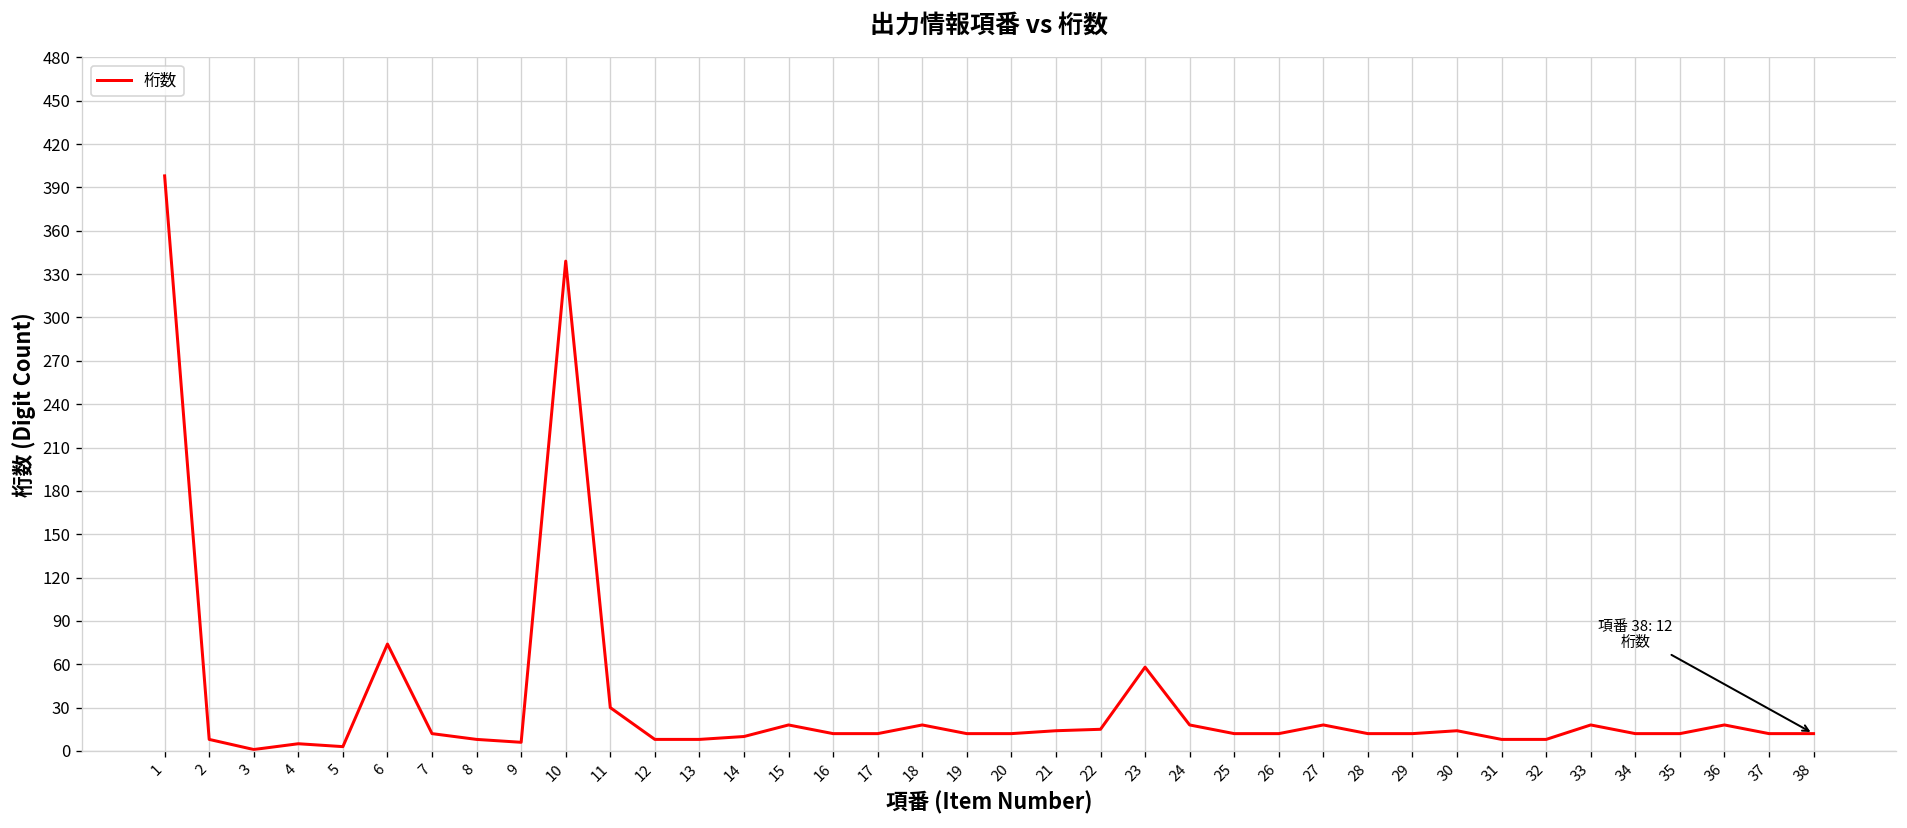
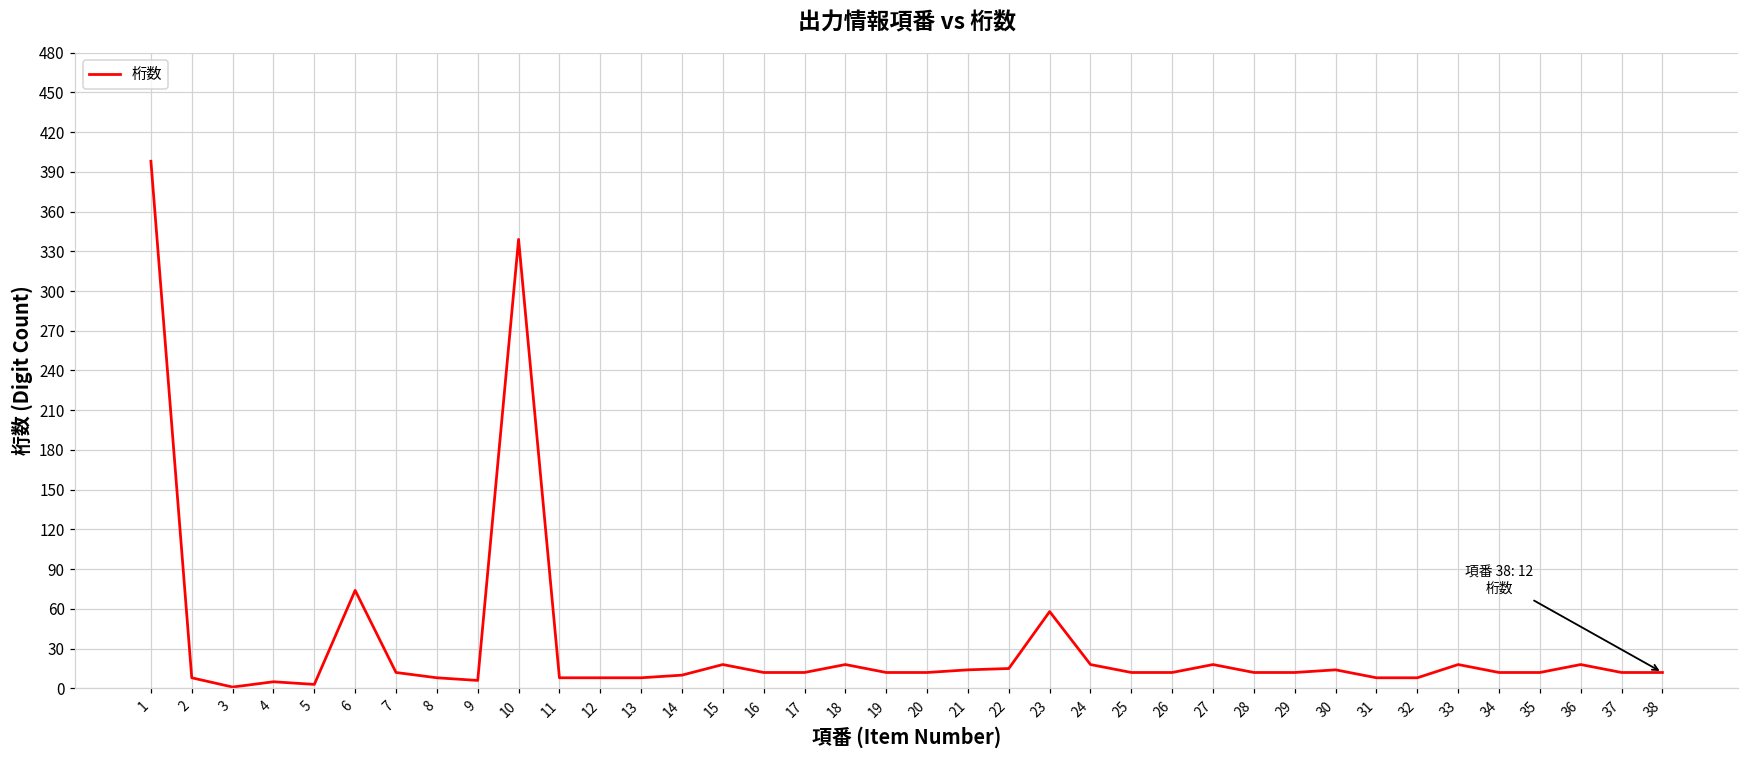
  {
    "1": 398,
    "2": 8,
    "3": 1,
    "4": 5,
    "5": 3,
    "6": 74,
    "7": 12,
    "8": 8,
    "9": 6,
    "10": 339,
-   "11": 30,
+   "11": 8,
    "12": 8,
    "13": 8,
    "14": 10,
    "15": 18,
    "16": 12,
    "17": 12,
    "18": 18,
    "19": 12,
    "20": 12,
    "21": 14,
    "22": 15,
    "23": 58,
    "24": 18,
    "25": 12,
    "26": 12,
    "27": 18,
    "28": 12,
    "29": 12,
    "30": 14,
    "31": 8,
    "32": 8,
    "33": 18,
    "34": 12,
    "35": 12,
    "37": 12,
    "38": 12
  }
